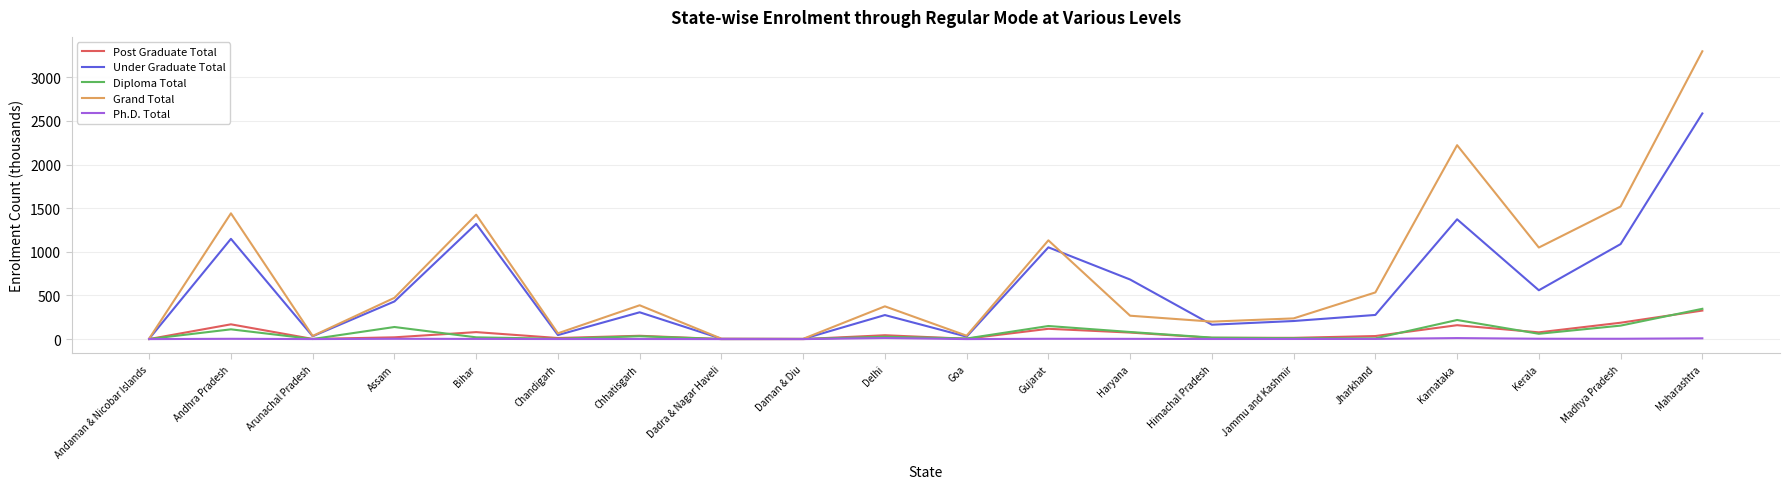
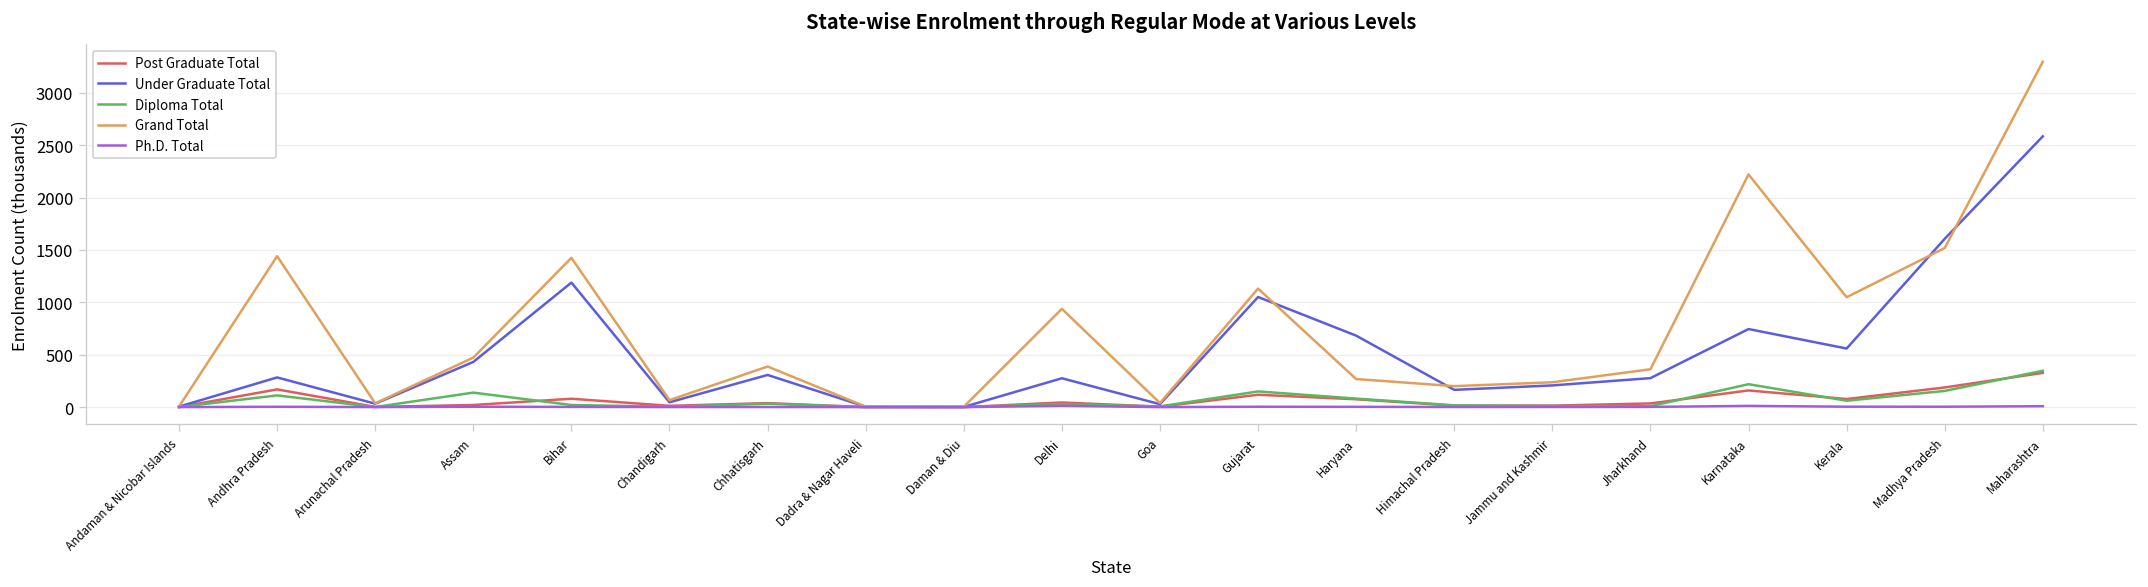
  {
    "Post Graduate Total": {
      "Andhra Pradesh": 200,
      "Bihar": 100,
      "Gujarat": 100,
      "Karnataka": 200,
      "Madhya Pradesh": 200
    },
    "Under Graduate Total": {
-     "Andhra Pradesh": 1100,
+     "Andhra Pradesh": 300,
      "Assam": 400,
-     "Bihar": 1300,
+     "Bihar": 1200,
      "Chhatisgarh": 300,
      "Delhi": 300,
      "Gujarat": 1100,
      "Haryana": 700,
      "Himachal Pradesh": 200,
      "Jammu and Kashmir": 200,
      "Jharkhand": 300,
-     "Karnataka": 1400,
+     "Karnataka": 700,
      "Kerala": 600,
-     "Madhya Pradesh": 1100,
+     "Madhya Pradesh": 1600,
      "Maharashtra": 2600
    },
    "Diploma Total": {
      "Andhra Pradesh": 100,
      "Assam": 100,
      "Gujarat": 100,
      "Karnataka": 200,
      "Madhya Pradesh": 200
    },
    "Grand Total": {
      "Andhra Pradesh": 1400,
      "Assam": 500,
      "Bihar": 1400,
      "Chhatisgarh": 400,
-     "Delhi": 400,
+     "Delhi": 900,
      "Gujarat": 1100,
      "Haryana": 300,
      "Himachal Pradesh": 200,
      "Jammu and Kashmir": 200,
-     "Jharkhand": 500,
+     "Jharkhand": 400,
      "Karnataka": 2200,
      "Kerala": 1000,
      "Madhya Pradesh": 1500,
      "Maharashtra": 3300
    },
    "Ph.D. Total": {
      "Andhra Pradesh": 0,
      "Chhatisgarh": 0,
      "Gujarat": 0,
      "Haryana": 0,
      "Karnataka": 0,
      "Kerala": 0,
      "Madhya Pradesh": 0,
      "Maharashtra": 0
    }
  }
